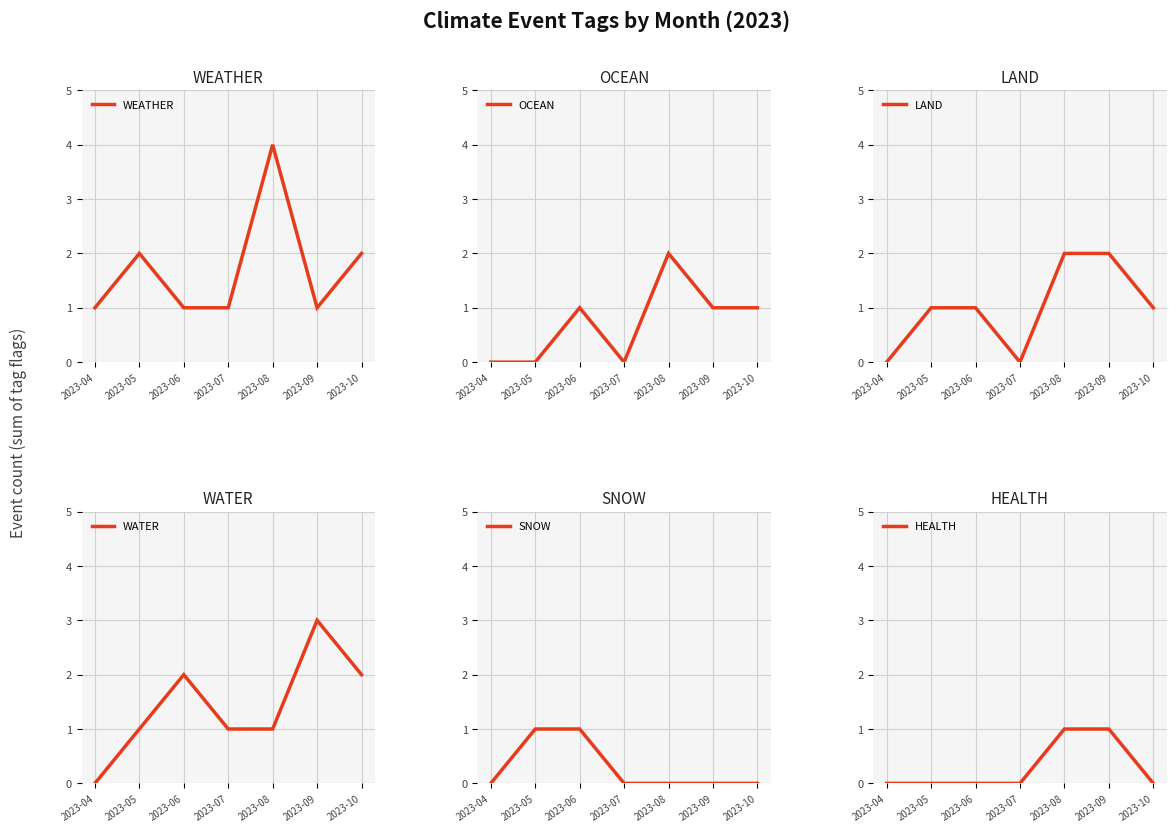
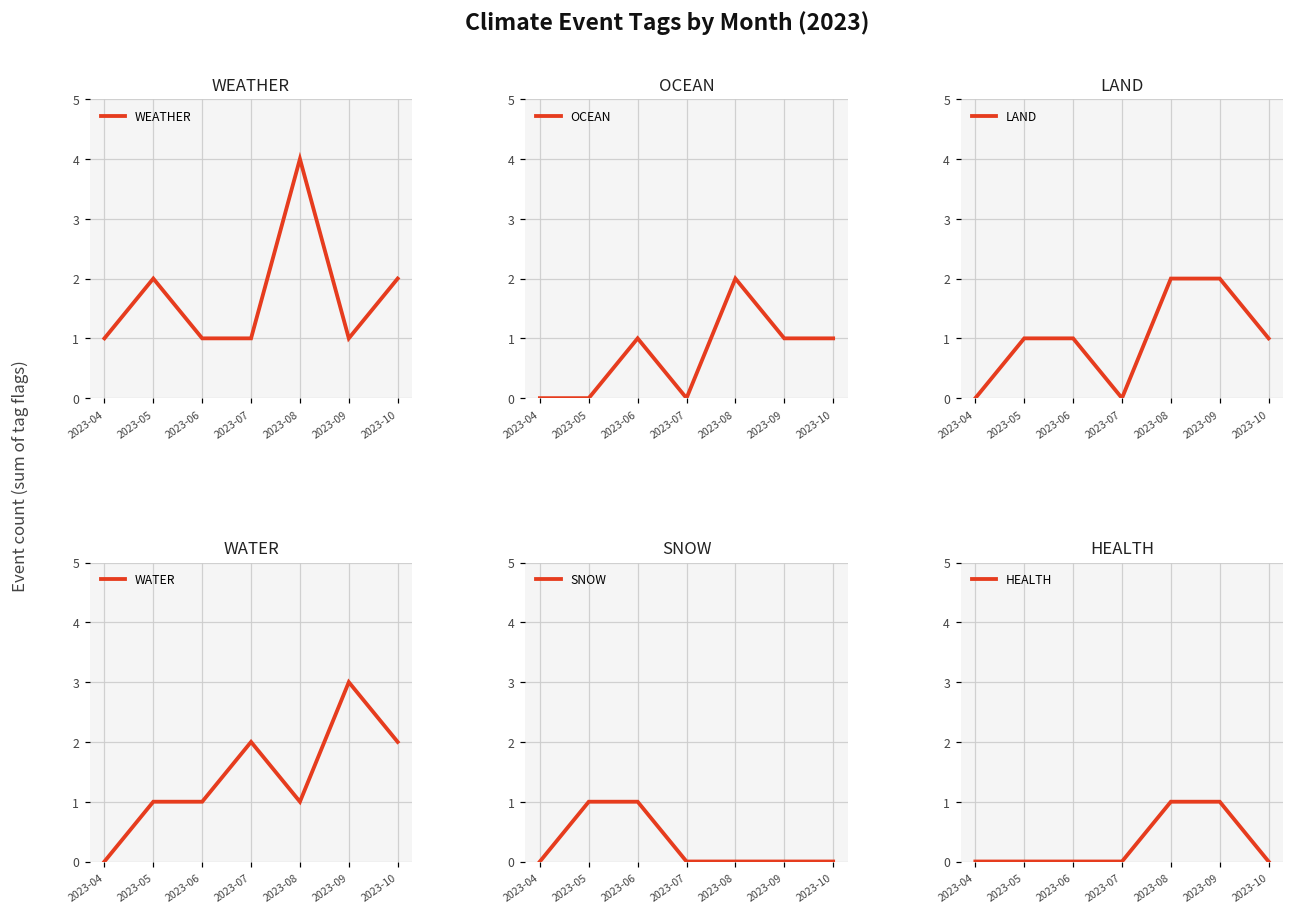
  {
    "WEATHER": {
      "2023-04": 1.0,
      "2023-05": 2.0,
      "2023-06": 1.0,
      "2023-07": 1.0,
      "2023-08": 4.0,
      "2023-09": 1.0,
      "2023-10": 2.0
    },
    "OCEAN": {
      "2023-04": 0.0,
      "2023-05": 0.0,
      "2023-06": 1.0,
      "2023-07": 0.0,
      "2023-08": 2.0,
      "2023-09": 1.0,
      "2023-10": 1.0
    },
    "LAND": {
      "2023-04": 0.0,
      "2023-05": 1.0,
      "2023-06": 1.0,
      "2023-07": 0.0,
      "2023-08": 2.0,
      "2023-09": 2.0,
      "2023-10": 1.0
    },
    "WATER": {
      "2023-04": 0,
      "2023-05": 1,
-     "2023-06": 2,
-     "2023-07": 1,
+     "2023-06": 1,
+     "2023-07": 2,
      "2023-08": 1,
      "2023-09": 3,
      "2023-10": 2
    },
    "SNOW": {
      "2023-04": 0.0,
      "2023-05": 1.0,
      "2023-06": 1.0,
      "2023-07": 0.0,
      "2023-08": 0.0,
      "2023-09": 0.0,
      "2023-10": 0.0
    },
    "HEALTH": {
      "2023-04": 0.0,
      "2023-05": 0.0,
      "2023-06": 0.0,
      "2023-07": 0.0,
      "2023-08": 1.0,
      "2023-09": 1.0,
      "2023-10": 0.0
    }
  }
